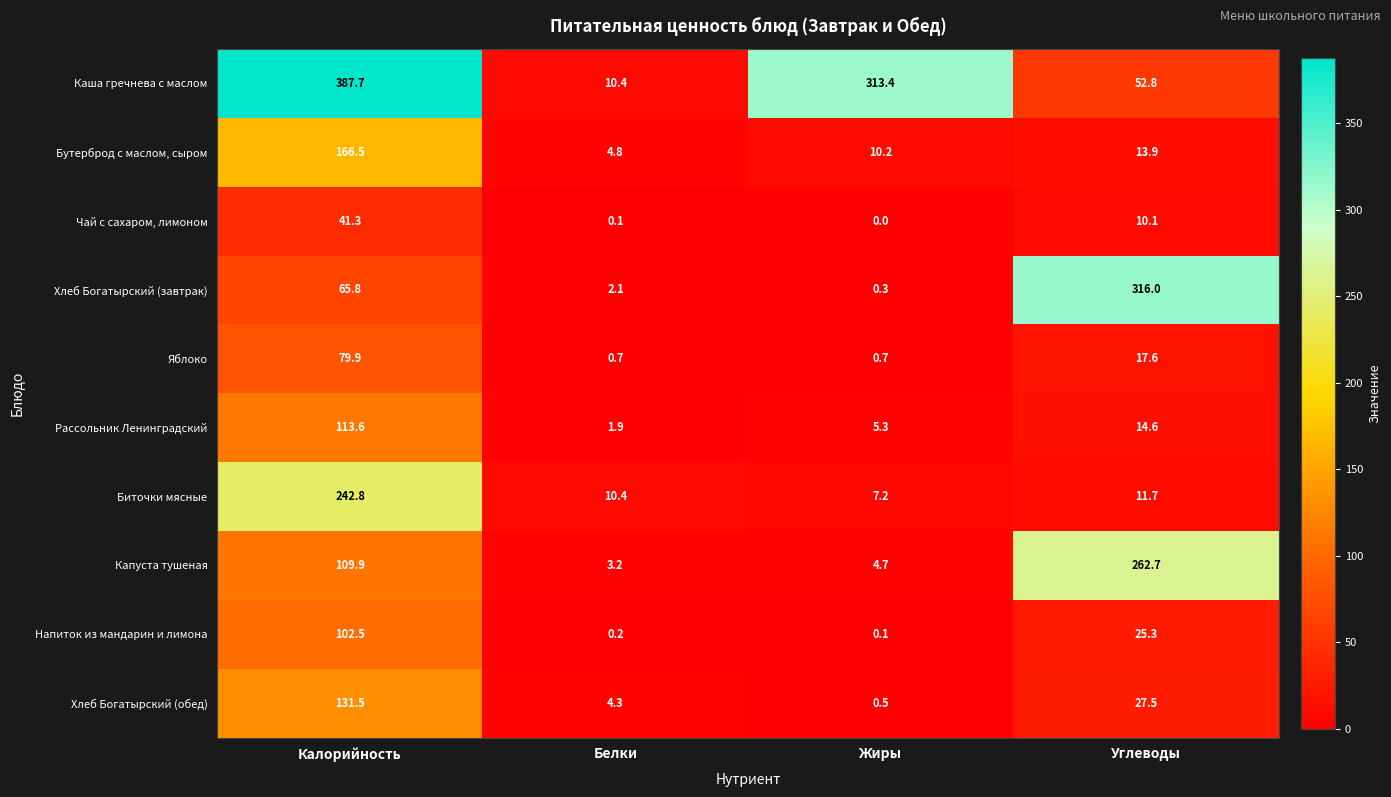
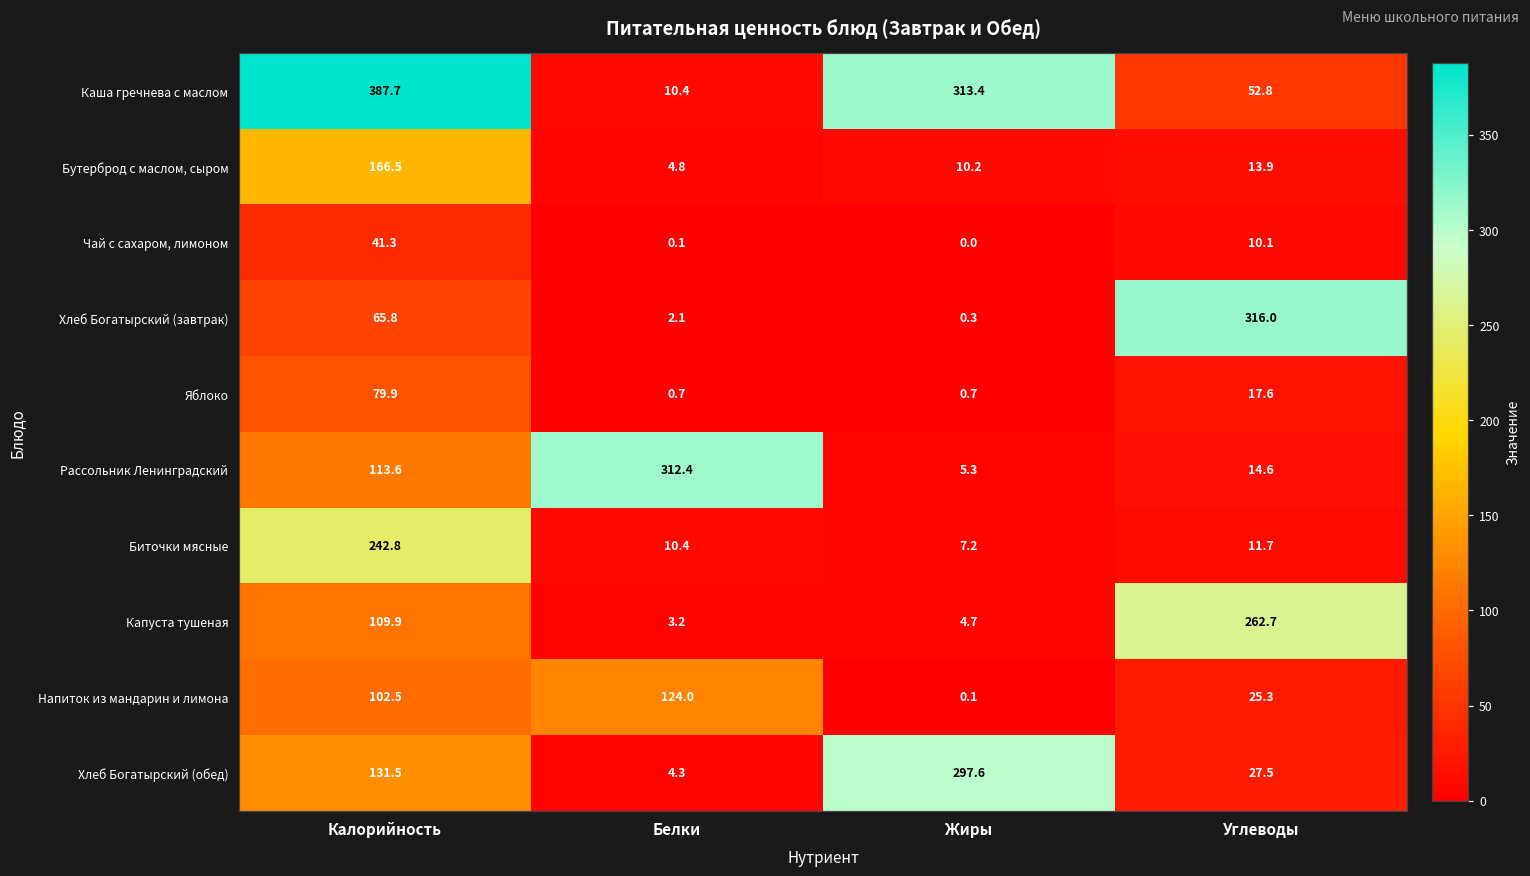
  {
    "Каша гречнева с маслом": {
      "Калорийность": 387.7,
      "Белки": 10.4,
      "Жиры": 313.4,
      "Углеводы": 52.8
    },
    "Бутерброд с маслом, сыром": {
      "Калорийность": 166.5,
      "Белки": 4.8,
      "Жиры": 10.2,
      "Углеводы": 13.9
    },
    "Чай с сахаром, лимоном": {
      "Калорийность": 41.3,
      "Белки": 0.1,
      "Жиры": 0.0,
      "Углеводы": 10.1
    },
    "Хлеб Богатырский (завтрак)": {
      "Калорийность": 65.8,
      "Белки": 2.1,
      "Жиры": 0.3,
      "Углеводы": 316.0
    },
    "Яблоко": {
      "Калорийность": 79.9,
      "Белки": 0.7,
      "Жиры": 0.7,
      "Углеводы": 17.6
    },
    "Рассольник Ленинградский": {
      "Калорийность": 113.6,
-     "Белки": 1.9,
+     "Белки": 312.4,
      "Жиры": 5.3,
      "Углеводы": 14.6
    },
    "Биточки мясные": {
      "Калорийность": 242.8,
      "Белки": 10.4,
      "Жиры": 7.2,
      "Углеводы": 11.7
    },
    "Капуста тушеная": {
      "Калорийность": 109.9,
      "Белки": 3.2,
      "Жиры": 4.7,
      "Углеводы": 262.7
    },
    "Напиток из мандарин и лимона": {
      "Калорийность": 102.5,
-     "Белки": 0.2,
+     "Белки": 124.0,
      "Жиры": 0.1,
      "Углеводы": 25.3
    },
    "Хлеб Богатырский (обед)": {
      "Калорийность": 131.5,
      "Белки": 4.3,
-     "Жиры": 0.5,
+     "Жиры": 297.6,
      "Углеводы": 27.5
    }
  }
